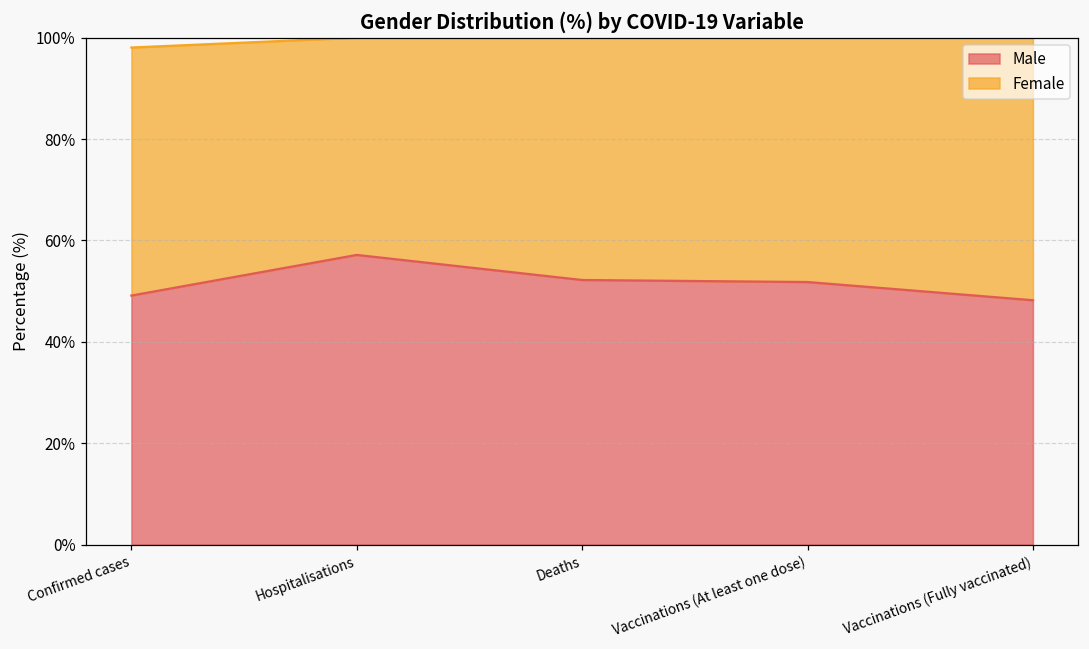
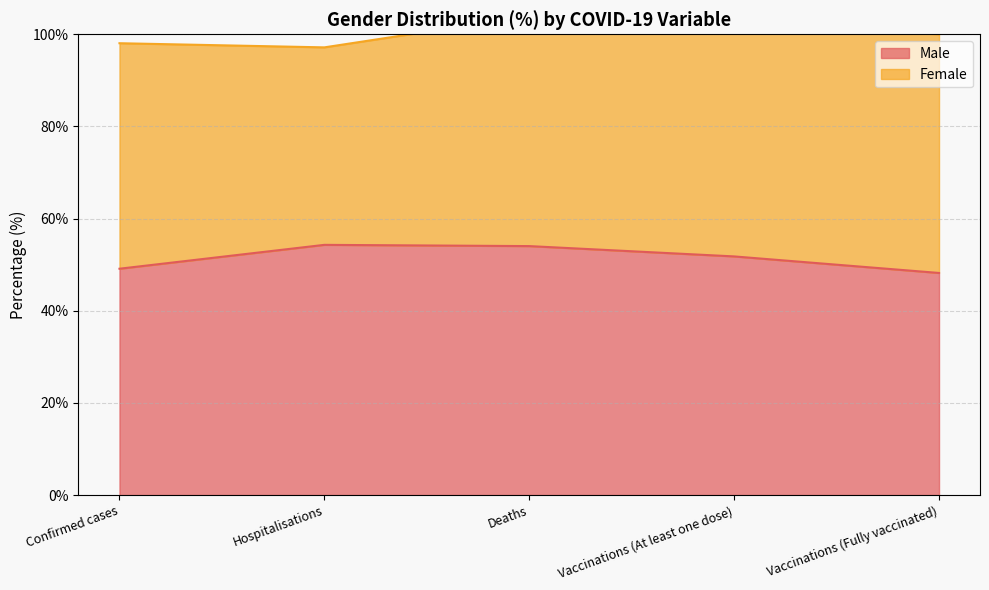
  {
    "Male": {
      "Confirmed cases": "49%",
-     "Hospitalisations": "57%",
-     "Deaths": "52%",
+     "Hospitalisations": "54%",
+     "Deaths": "54%",
      "Vaccinations (At least one dose)": "52%",
      "Vaccinations (Fully vaccinated)": "48%"
    },
    "Female": {
      "Confirmed cases": "49%",
      "Hospitalisations": "43%",
      "Vaccinations (Fully vaccinated)": "52%"
    }
  }
